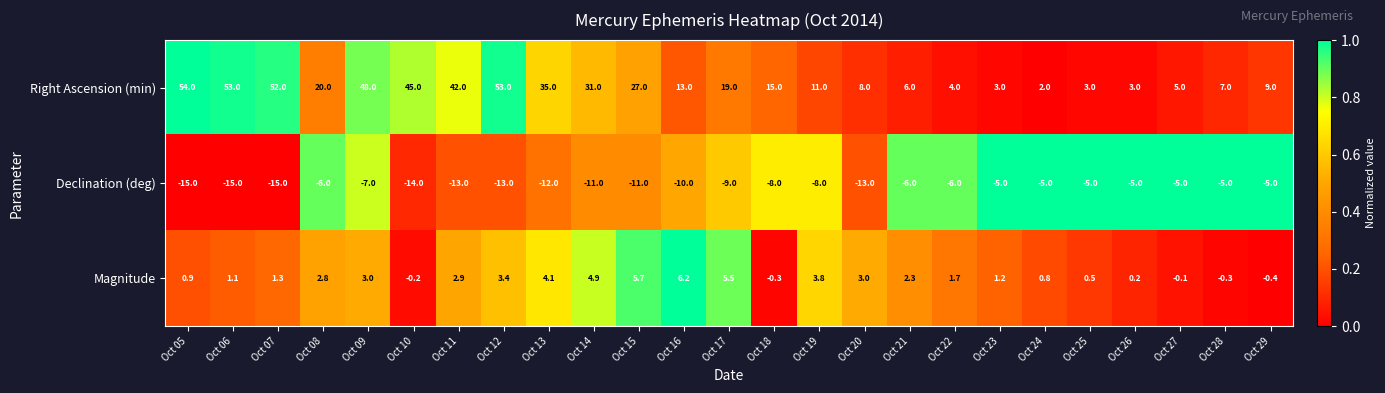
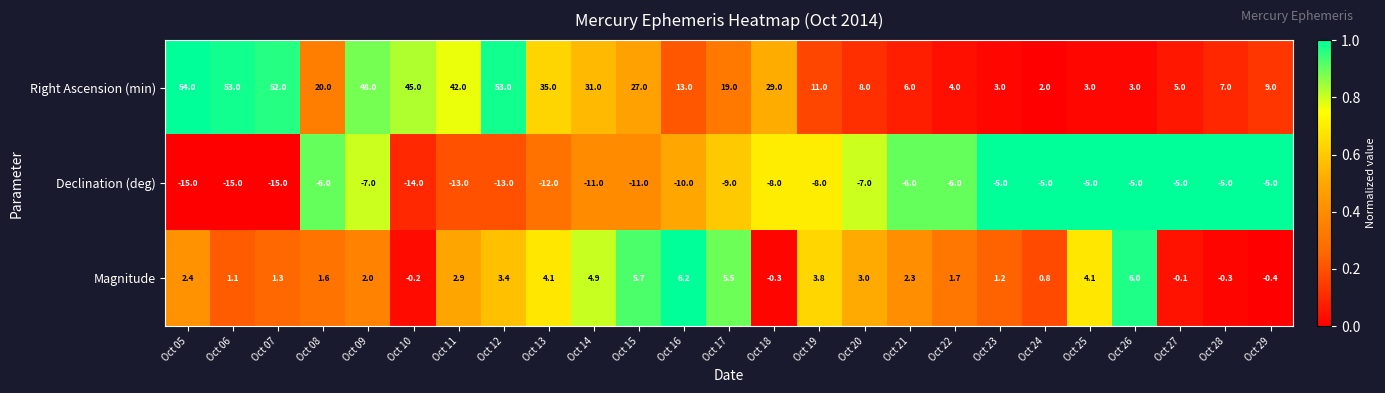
  {
    "Right Ascension (min)": {
      "Oct 05": 54.0,
      "Oct 06": 53.0,
      "Oct 07": 52.0,
      "Oct 08": 20.0,
      "Oct 09": 48.0,
      "Oct 10": 45.0,
      "Oct 11": 42.0,
      "Oct 12": 53.0,
      "Oct 13": 35.0,
      "Oct 14": 31.0,
      "Oct 15": 27.0,
      "Oct 16": 13.0,
      "Oct 17": 19.0,
-     "Oct 18": 15.0,
+     "Oct 18": 29.0,
      "Oct 19": 11.0,
      "Oct 20": 8.0,
      "Oct 21": 6.0,
      "Oct 22": 4.0,
      "Oct 23": 3.0,
      "Oct 24": 2.0,
      "Oct 25": 3.0,
      "Oct 26": 3.0,
      "Oct 27": 5.0,
      "Oct 28": 7.0,
      "Oct 29": 9.0
    },
    "Declination (deg)": {
      "Oct 05": -15.0,
      "Oct 06": -15.0,
      "Oct 07": -15.0,
      "Oct 08": -6.0,
      "Oct 09": -7.0,
      "Oct 10": -14.0,
      "Oct 11": -13.0,
      "Oct 12": -13.0,
      "Oct 13": -12.0,
      "Oct 14": -11.0,
      "Oct 15": -11.0,
      "Oct 16": -10.0,
      "Oct 17": -9.0,
      "Oct 18": -8.0,
      "Oct 19": -8.0,
-     "Oct 20": -13.0,
+     "Oct 20": -7.0,
      "Oct 21": -6.0,
      "Oct 22": -6.0,
      "Oct 23": -5.0,
      "Oct 24": -5.0,
      "Oct 25": -5.0,
      "Oct 26": -5.0,
      "Oct 27": -5.0,
      "Oct 28": -5.0,
      "Oct 29": -5.0
    },
    "Magnitude": {
-     "Oct 05": 0.9,
+     "Oct 05": 2.4,
      "Oct 06": 1.1,
      "Oct 07": 1.3,
-     "Oct 08": 2.8,
-     "Oct 09": 3.0,
+     "Oct 08": 1.6,
+     "Oct 09": 2.0,
      "Oct 10": -0.2,
      "Oct 11": 2.9,
      "Oct 12": 3.4,
      "Oct 13": 4.1,
      "Oct 14": 4.9,
      "Oct 15": 5.7,
      "Oct 16": 6.2,
      "Oct 17": 5.5,
      "Oct 18": -0.3,
      "Oct 19": 3.8,
      "Oct 20": 3.0,
      "Oct 21": 2.3,
      "Oct 22": 1.7,
      "Oct 23": 1.2,
      "Oct 24": 0.8,
-     "Oct 25": 0.5,
-     "Oct 26": 0.2,
+     "Oct 25": 4.1,
+     "Oct 26": 6.0,
      "Oct 27": -0.1,
      "Oct 28": -0.3,
      "Oct 29": -0.4
    }
  }
